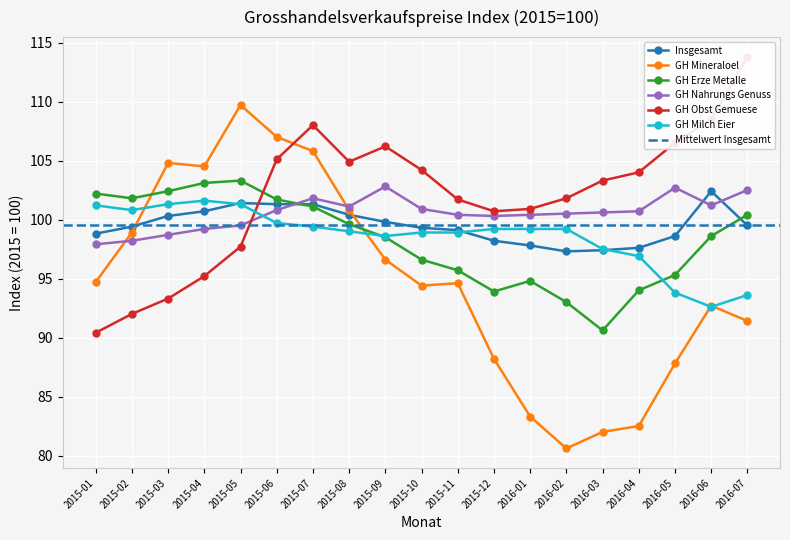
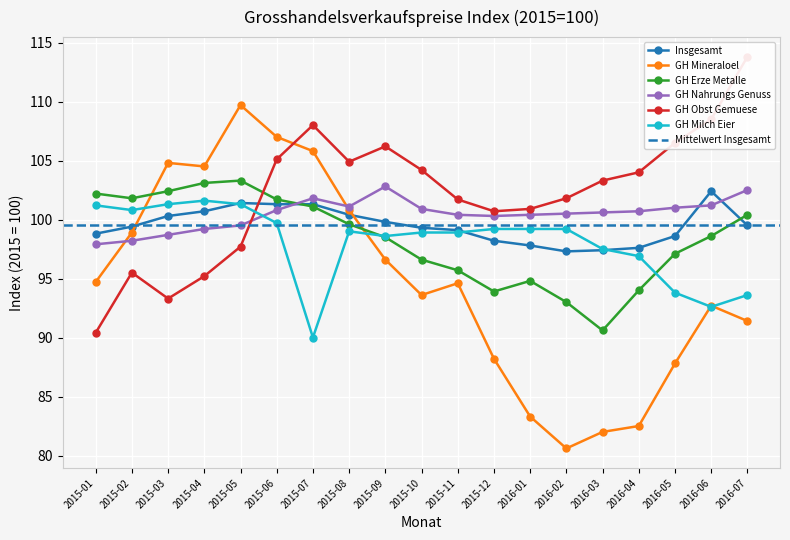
  {
    "Insgesamt": {
      "2015-01": 98.8,
      "2015-02": 99.4,
      "2015-03": 100.3,
      "2015-04": 100.7,
      "2015-06": 101.3,
      "2015-08": 100.4,
      "2015-09": 99.8,
      "2015-10": 99.3,
      "2015-12": 98.2,
      "2016-01": 97.8,
      "2016-02": 97.3,
      "2016-04": 97.6,
      "2016-05": 98.6,
      "2016-06": 102.4,
      "2016-07": 99.5
    },
    "GH Mineraloel": {
      "2015-01": 94.7,
      "2015-02": 98.9,
      "2015-03": 104.8,
      "2015-04": 104.5,
      "2015-05": 109.7,
      "2015-06": 107.0,
      "2015-07": 105.8,
      "2015-08": 100.8,
      "2015-09": 96.6,
-     "2015-10": 94.4,
+     "2015-10": 93.6,
      "2015-11": 94.6,
      "2015-12": 88.2,
      "2016-01": 83.3,
      "2016-02": 80.6,
      "2016-03": 82.0,
      "2016-04": 82.5,
      "2016-05": 87.8,
      "2016-07": 91.4
    },
    "GH Erze Metalle": {
      "2015-01": 102.2,
      "2015-02": 101.8,
      "2015-03": 102.4,
      "2015-04": 103.1,
      "2015-05": 103.3,
      "2015-06": 101.7,
      "2015-08": 99.6,
      "2015-10": 96.6,
      "2015-11": 95.7,
      "2015-12": 93.9,
      "2016-01": 94.8,
      "2016-02": 93.0,
      "2016-03": 90.6,
      "2016-04": 94.0,
-     "2016-05": 95.3,
+     "2016-05": 97.1,
      "2016-06": 98.6,
      "2016-07": 100.4
    },
    "GH Nahrungs Genuss": {
      "2015-01": 97.9,
      "2015-02": 98.2,
      "2015-03": 98.7,
      "2015-04": 99.2,
      "2015-05": 99.5,
      "2015-06": 100.8,
      "2015-07": 101.8,
      "2015-08": 101.1,
      "2015-09": 102.8,
      "2015-10": 100.9,
      "2015-11": 100.4,
      "2015-12": 100.3,
      "2016-01": 100.4,
      "2016-02": 100.5,
      "2016-03": 100.6,
      "2016-04": 100.7,
-     "2016-05": 102.7,
+     "2016-05": 101.0,
      "2016-06": 101.2,
      "2016-07": 102.5
    },
    "GH Obst Gemuese": {
      "2015-01": 90.4,
-     "2015-02": 92.0,
+     "2015-02": 95.5,
      "2015-03": 93.3,
      "2015-04": 95.2,
      "2015-05": 97.7,
      "2015-06": 105.1,
      "2015-07": 108.0,
      "2015-08": 104.9,
      "2015-09": 106.2,
      "2015-10": 104.2,
      "2015-11": 101.7,
      "2015-12": 100.7,
      "2016-01": 100.9,
      "2016-02": 101.8,
      "2016-03": 103.3,
      "2016-04": 104.0
    },
    "GH Milch Eier": {
      "2015-01": 101.2,
      "2015-02": 100.8,
      "2015-03": 101.3,
      "2015-04": 101.6,
      "2015-06": 99.7,
-     "2015-07": 99.4,
+     "2015-07": 90.0,
      "2015-08": 99.0,
      "2015-10": 98.9,
      "2015-12": 99.2,
      "2016-01": 99.2,
      "2016-02": 99.2,
      "2016-04": 96.9,
      "2016-05": 93.8,
      "2016-07": 93.6
    }
  }
